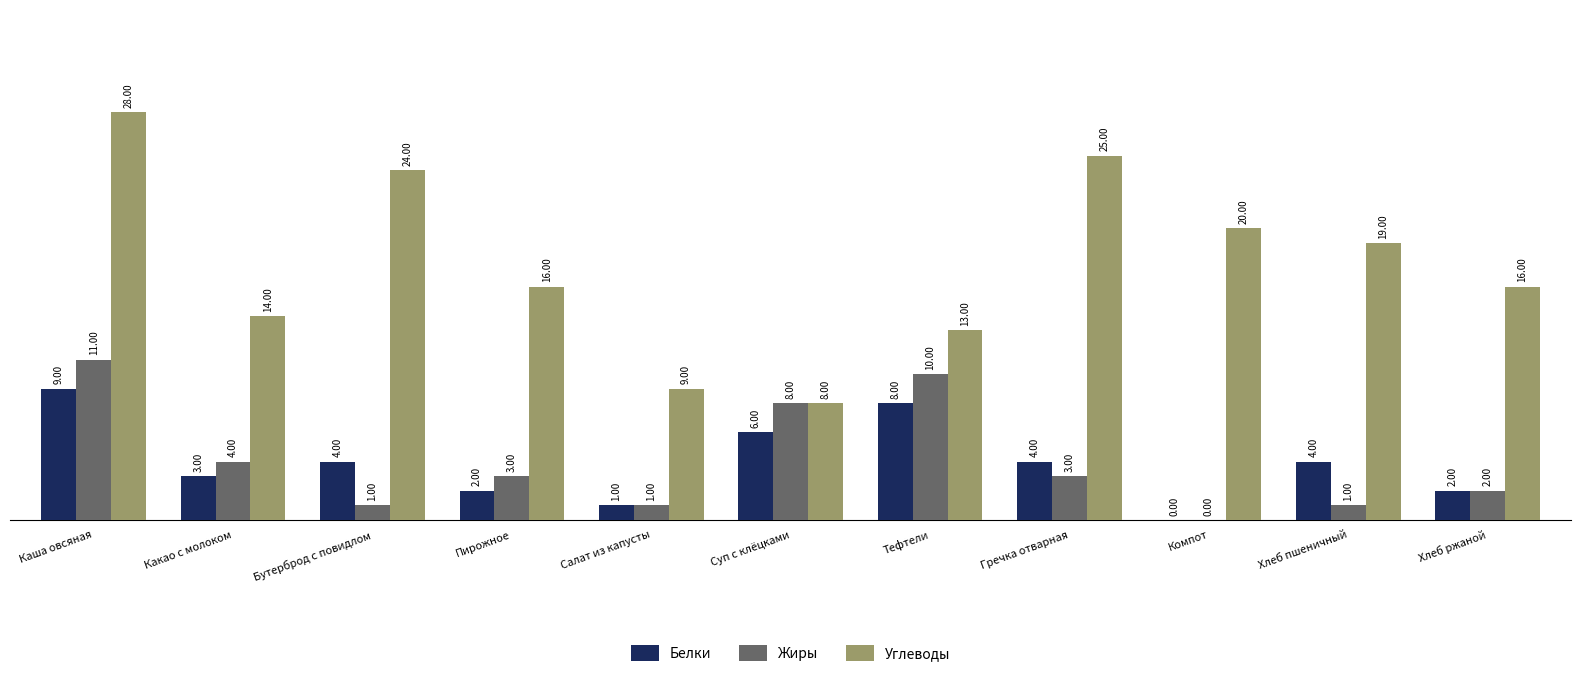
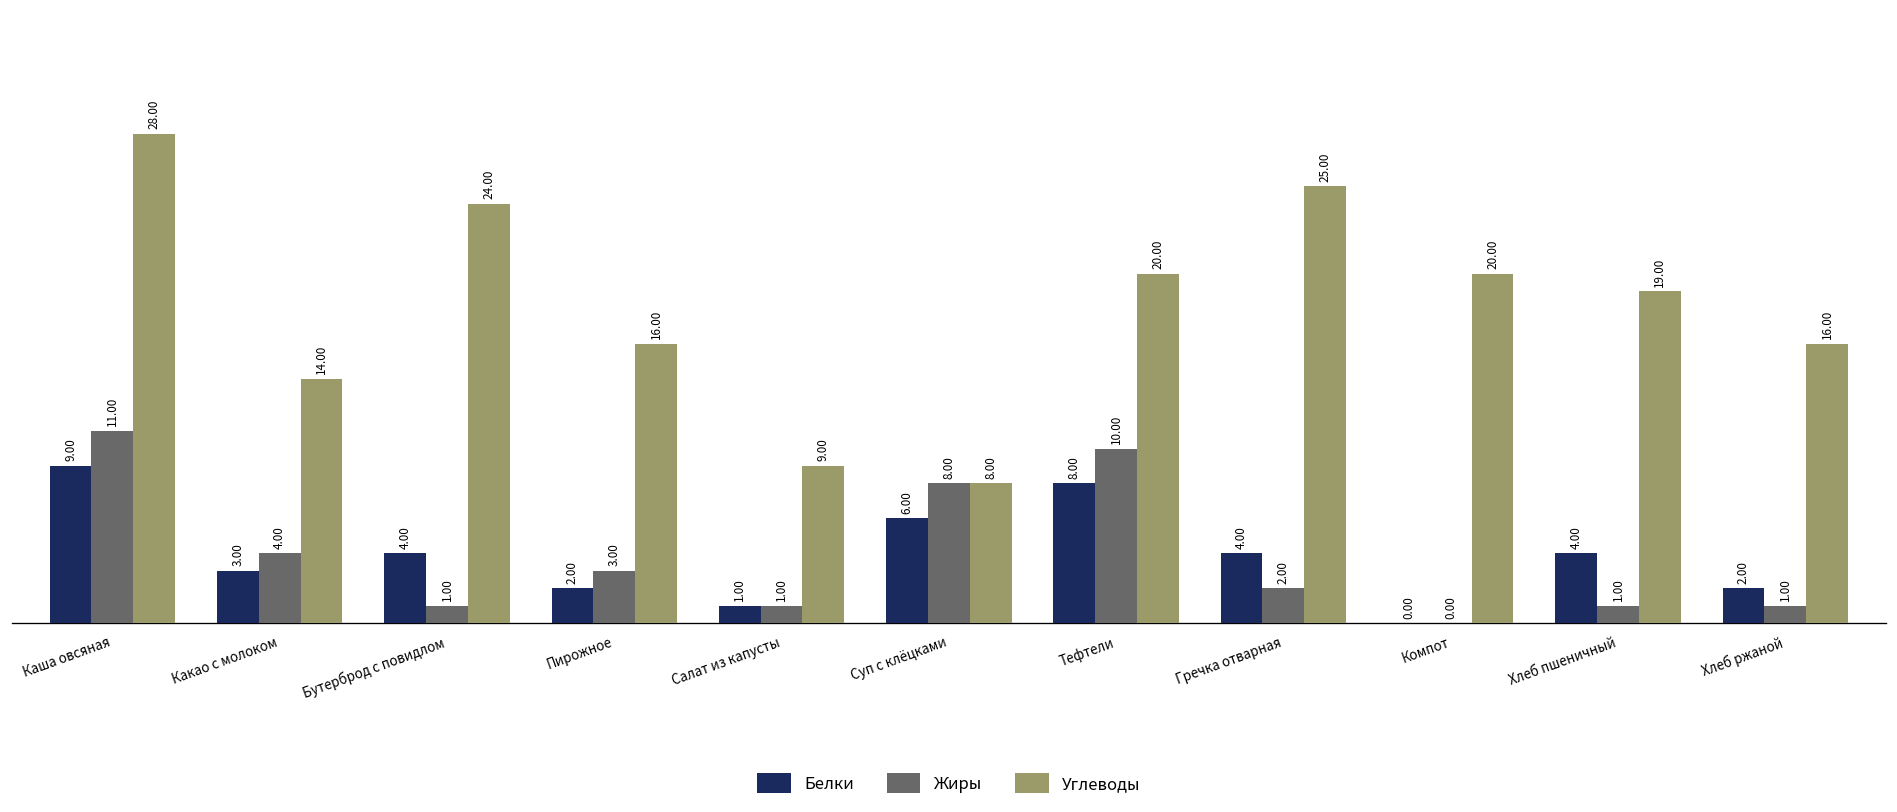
  {
    "Белки": {
      "Каша овсяная": 9.00,
      "Какао с молоком": 3.00,
      "Бутерброд с повидлом": 4.00,
      "Пирожное": 2.00,
      "Салат из капусты": 1.00,
      "Суп с клёцками": 6.00,
      "Тефтели": 8.00,
      "Гречка отварная": 4.00,
      "Компот": 0.00,
      "Хлеб пшеничный": 4.00,
      "Хлеб ржаной": 2.00
    },
    "Жиры": {
      "Каша овсяная": 11.00,
      "Какао с молоком": 4.00,
      "Бутерброд с повидлом": 1.00,
      "Пирожное": 3.00,
      "Салат из капусты": 1.00,
      "Суп с клёцками": 8.00,
      "Тефтели": 10.00,
-     "Гречка отварная": 3.00,
+     "Гречка отварная": 2.00,
      "Компот": 0.00,
      "Хлеб пшеничный": 1.00,
-     "Хлеб ржаной": 2.00
+     "Хлеб ржаной": 1.00
    },
    "Углеводы": {
      "Каша овсяная": 28.00,
      "Какао с молоком": 14.00,
      "Бутерброд с повидлом": 24.00,
      "Пирожное": 16.00,
      "Салат из капусты": 9.00,
      "Суп с клёцками": 8.00,
-     "Тефтели": 13.00,
+     "Тефтели": 20.00,
      "Гречка отварная": 25.00,
      "Компот": 20.00,
      "Хлеб пшеничный": 19.00,
      "Хлеб ржаной": 16.00
    }
  }
